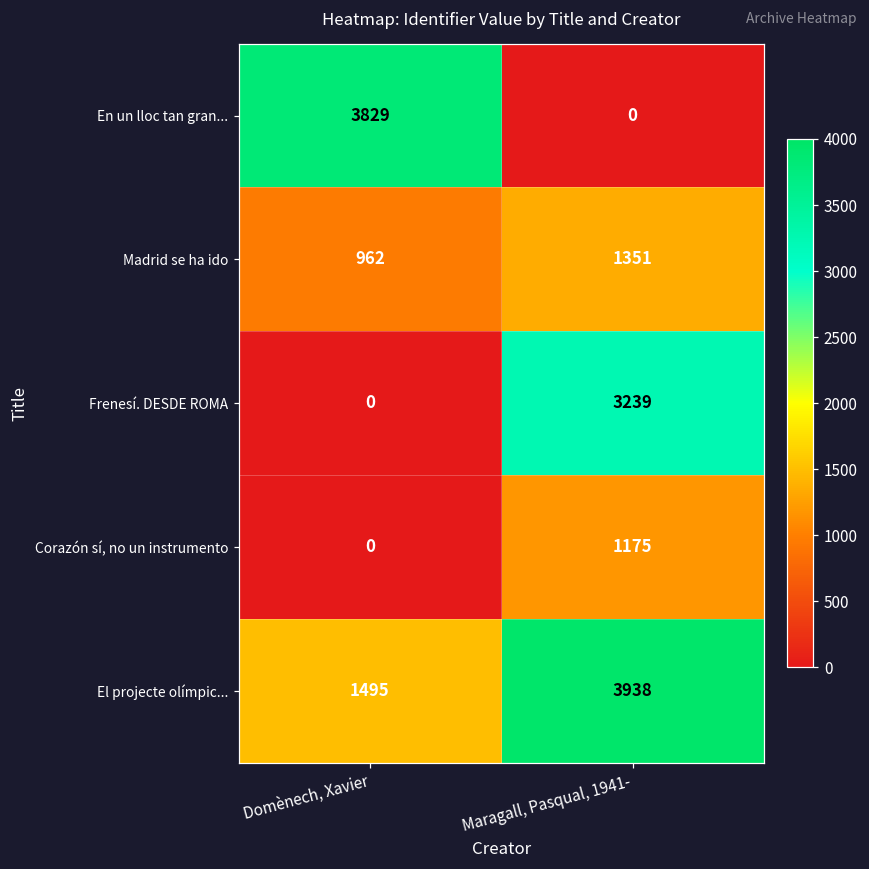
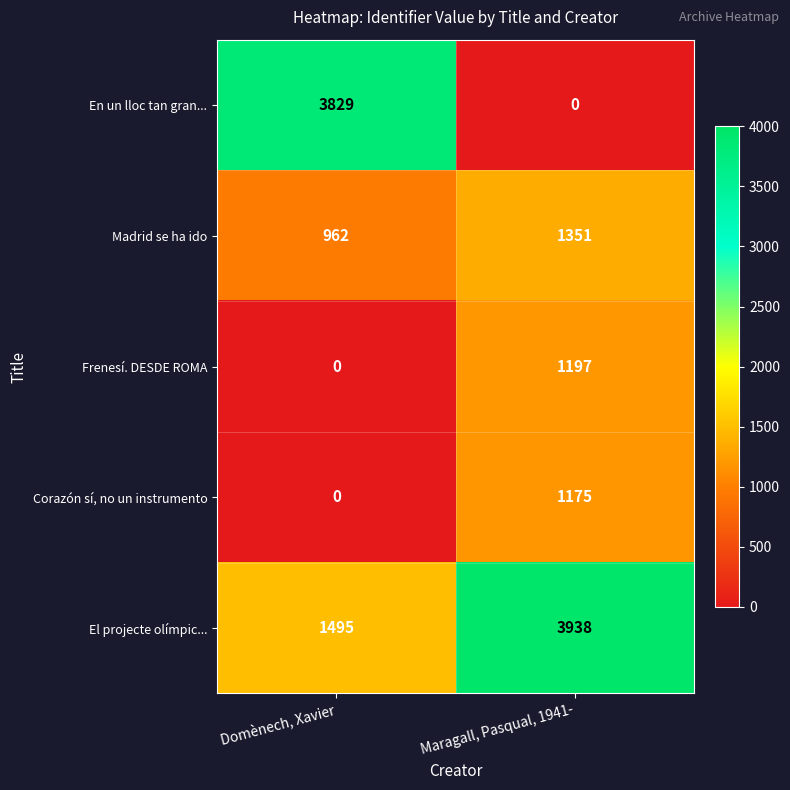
  {
    "En un lloc tan gran...": {
      "Domènech, Xavier": 3829,
      "Maragall, Pasqual, 1941-": 0
    },
    "Madrid se ha ido": {
      "Domènech, Xavier": 962,
      "Maragall, Pasqual, 1941-": 1351
    },
    "Frenesí. DESDE ROMA": {
      "Domènech, Xavier": 0,
-     "Maragall, Pasqual, 1941-": 3239
+     "Maragall, Pasqual, 1941-": 1197
    },
    "Corazón sí, no un instrumento": {
      "Domènech, Xavier": 0,
      "Maragall, Pasqual, 1941-": 1175
    },
    "El projecte olímpic...": {
      "Domènech, Xavier": 1495,
      "Maragall, Pasqual, 1941-": 3938
    }
  }
